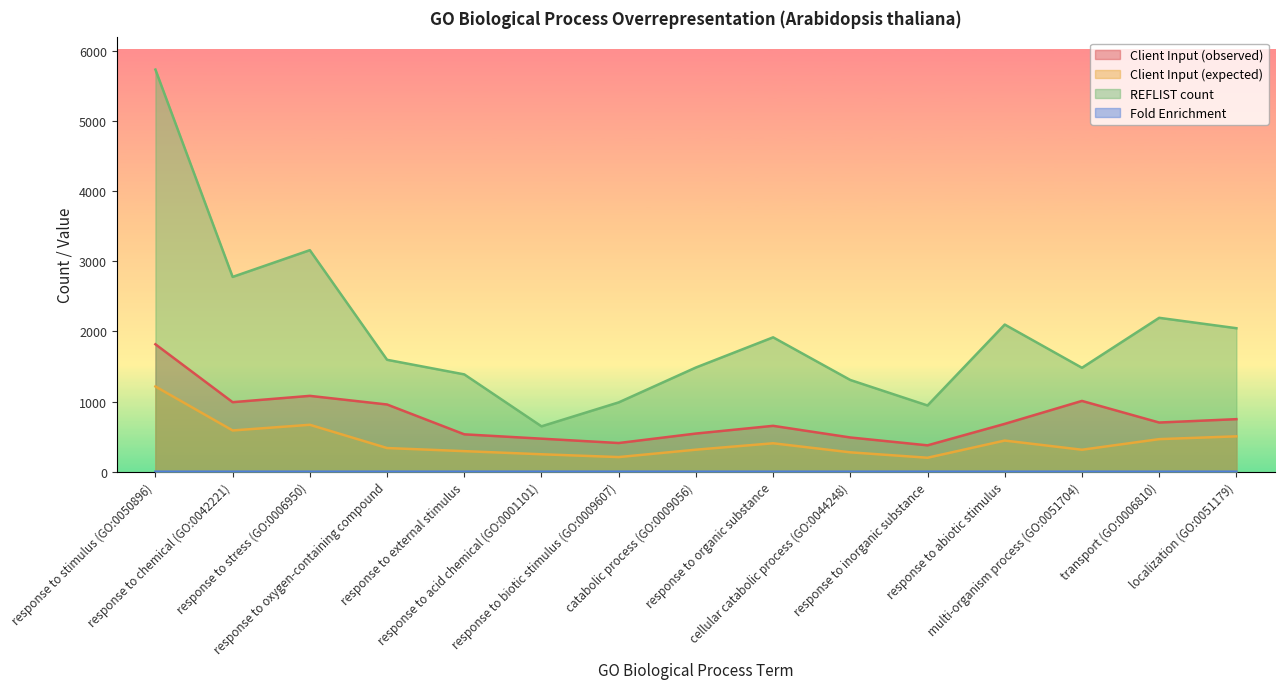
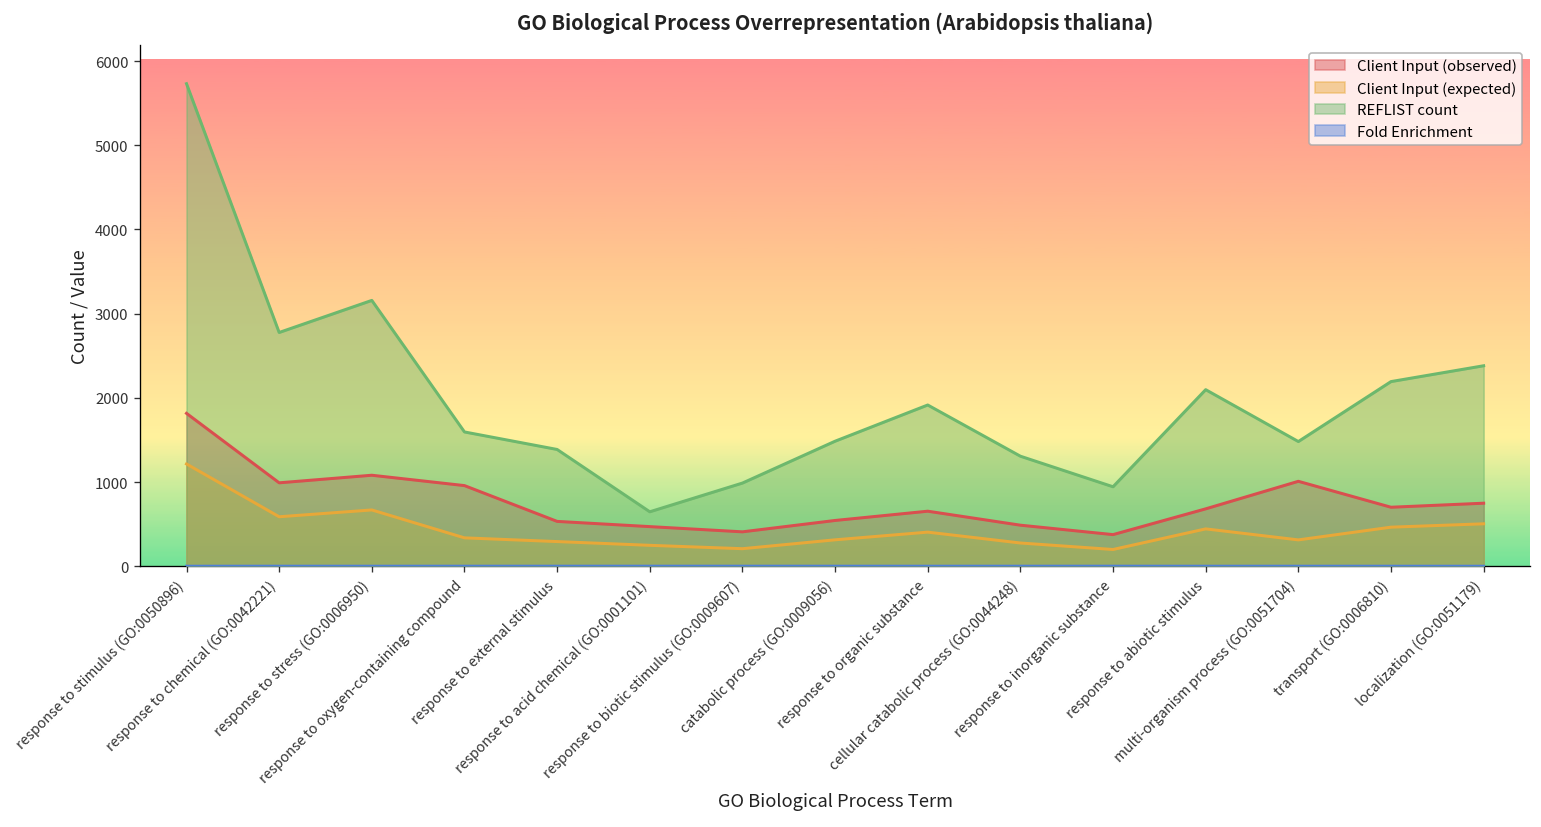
  {
    "Client Input (observed)": {
      "response to stimulus (GO:0050896)": 1800,
      "response to chemical (GO:0042221)": 1000,
      "response to stress (GO:0006950)": 1100,
      "response to oxygen-containing compound": 1000,
      "response to external stimulus": 500,
      "response to acid chemical (GO:0001101)": 500,
      "response to biotic stimulus (GO:0009607)": 400,
      "catabolic process (GO:0009056)": 500,
      "response to organic substance": 700,
      "cellular catabolic process (GO:0044248)": 500,
      "response to inorganic substance": 400,
      "response to abiotic stimulus": 700,
      "multi-organism process (GO:0051704)": 1000,
      "transport (GO:0006810)": 700,
      "localization (GO:0051179)": 800
    },
    "Client Input (expected)": {
      "response to stimulus (GO:0050896)": 1200,
      "response to chemical (GO:0042221)": 600,
      "response to stress (GO:0006950)": 700,
      "response to oxygen-containing compound": 300,
      "response to external stimulus": 300,
      "response to acid chemical (GO:0001101)": 200,
      "response to biotic stimulus (GO:0009607)": 200,
      "catabolic process (GO:0009056)": 300,
      "response to organic substance": 400,
      "cellular catabolic process (GO:0044248)": 300,
      "response to inorganic substance": 200,
      "response to abiotic stimulus": 400,
      "multi-organism process (GO:0051704)": 300,
      "transport (GO:0006810)": 500,
      "localization (GO:0051179)": 500
    },
    "REFLIST count": {
      "response to stimulus (GO:0050896)": 5700,
      "response to chemical (GO:0042221)": 2800,
      "response to stress (GO:0006950)": 3200,
      "response to oxygen-containing compound": 1600,
      "response to external stimulus": 1400,
      "response to acid chemical (GO:0001101)": 600,
      "response to biotic stimulus (GO:0009607)": 1000,
      "catabolic process (GO:0009056)": 1500,
      "response to organic substance": 1900,
      "cellular catabolic process (GO:0044248)": 1300,
      "response to inorganic substance": 900,
      "response to abiotic stimulus": 2100,
      "multi-organism process (GO:0051704)": 1500,
      "transport (GO:0006810)": 2200,
-     "localization (GO:0051179)": 2000
+     "localization (GO:0051179)": 2400
    },
    "Fold Enrichment": {
      "response to stimulus (GO:0050896)": 0,
      "response to chemical (GO:0042221)": 0,
      "response to stress (GO:0006950)": 0,
      "response to oxygen-containing compound": 0,
      "response to external stimulus": 0,
      "response to acid chemical (GO:0001101)": 0,
      "response to biotic stimulus (GO:0009607)": 0,
      "catabolic process (GO:0009056)": 0,
      "response to organic substance": 0,
      "cellular catabolic process (GO:0044248)": 0,
      "response to inorganic substance": 0,
      "response to abiotic stimulus": 0,
      "multi-organism process (GO:0051704)": 0,
      "transport (GO:0006810)": 0,
      "localization (GO:0051179)": 0
    }
  }
